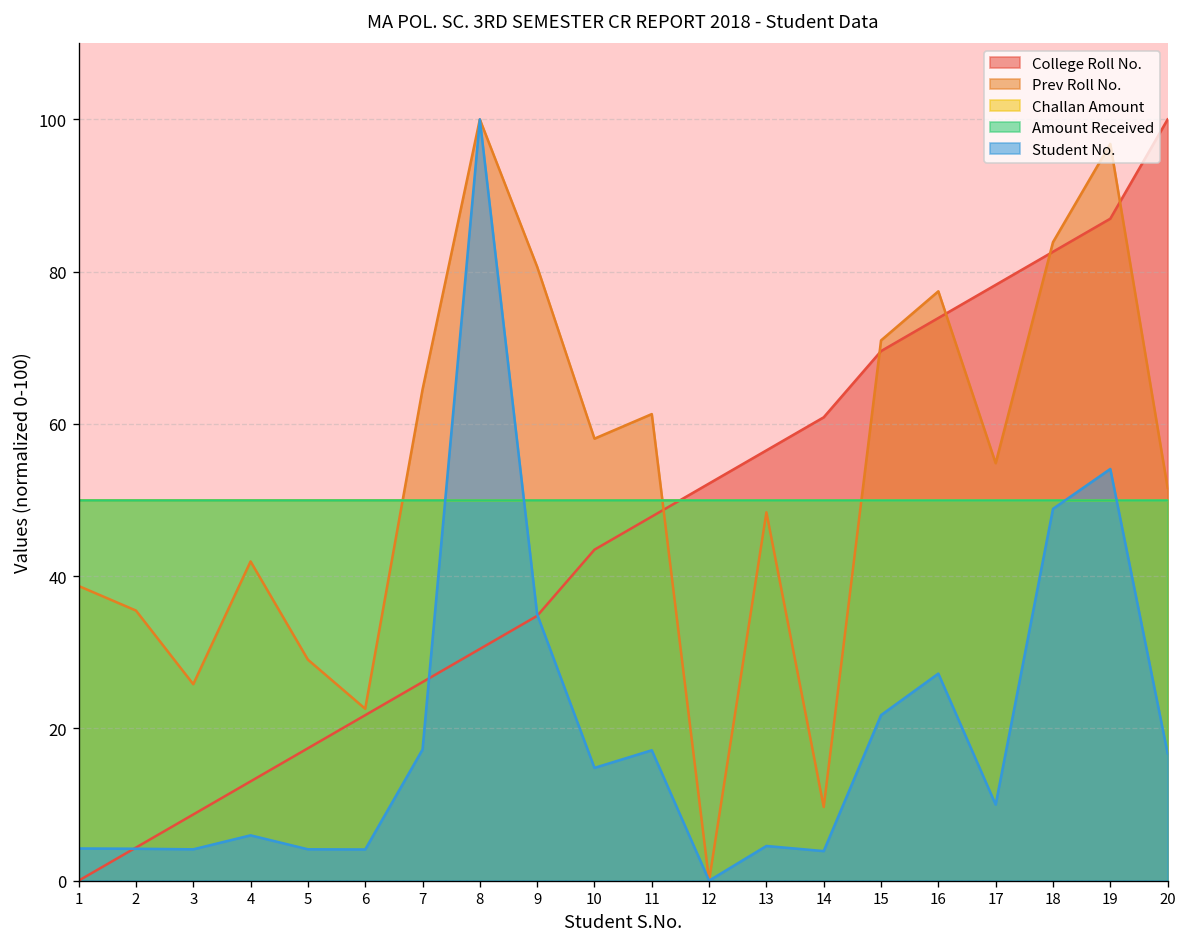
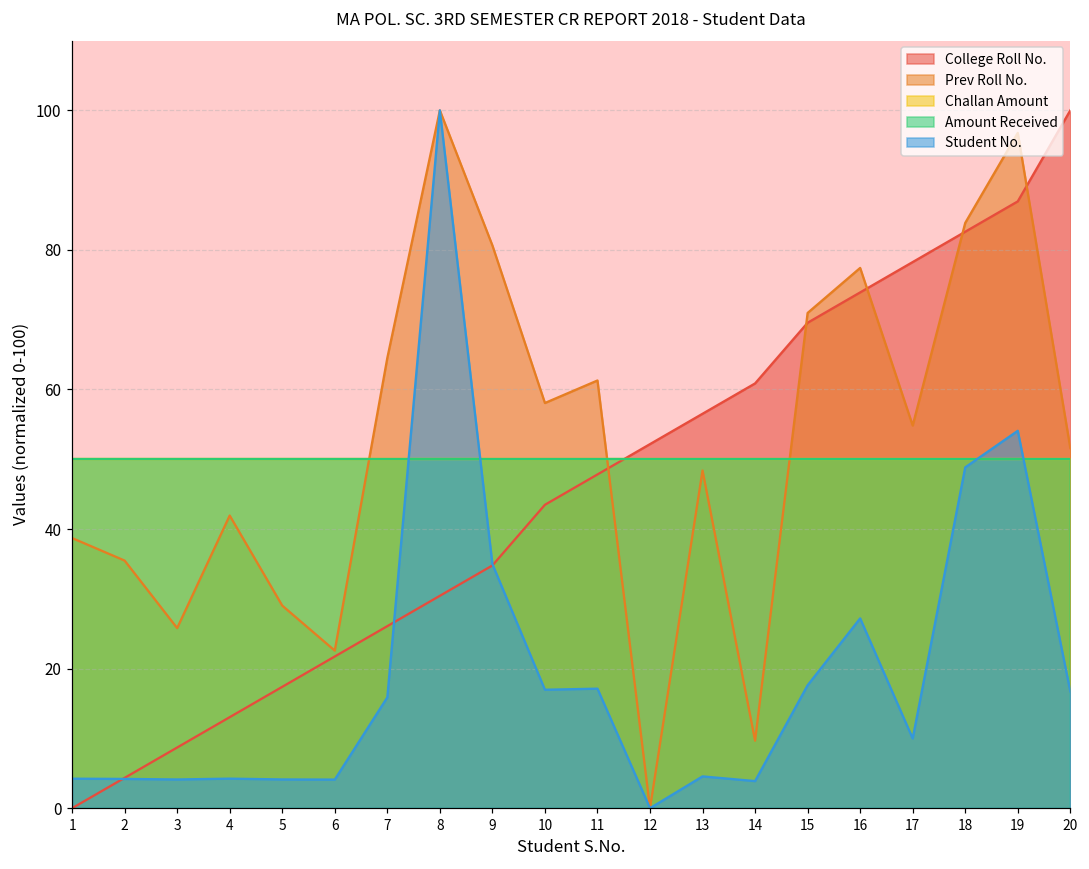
  {
    "Amount Received": {
      "1": 50,
      "2": 50,
      "3": 50,
      "4": 50,
      "5": 50,
      "6": 50,
      "7": 50,
      "8": 50,
      "9": 50,
      "10": 50,
      "11": 50,
      "12": 50,
      "13": 50,
      "14": 50,
      "15": 50,
      "16": 50,
      "17": 50,
      "18": 50,
      "19": 50,
      "20": 50
    },
    "Student No.": {
      "1": 4,
      "3": 4,
-     "4": 6,
+     "4": 4,
      "5": 4,
      "6": 4,
-     "7": 17,
-     "10": 15,
+     "7": 16,
+     "10": 17,
      "11": 17,
      "13": 5,
      "14": 4,
-     "15": 22,
+     "15": 18,
      "16": 27,
      "17": 10,
      "18": 49,
      "19": 54,
      "20": 17
    }
  }
